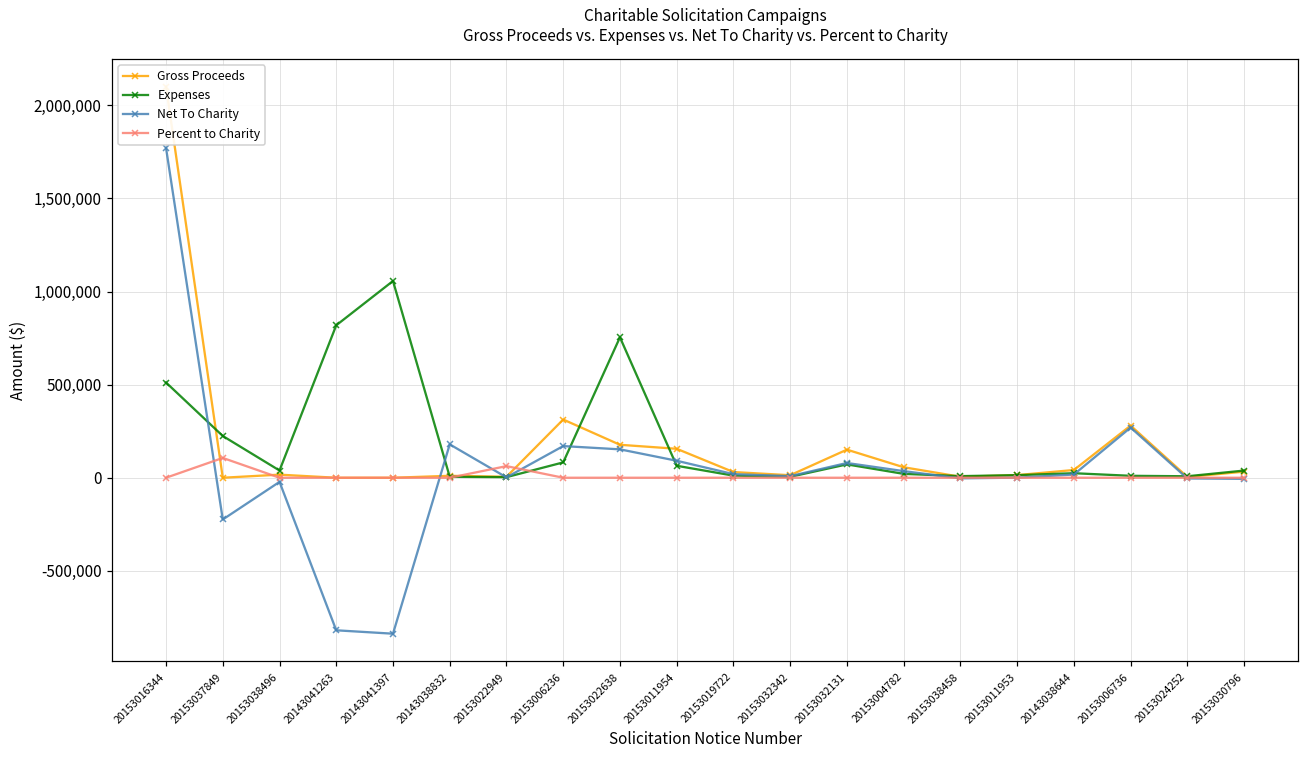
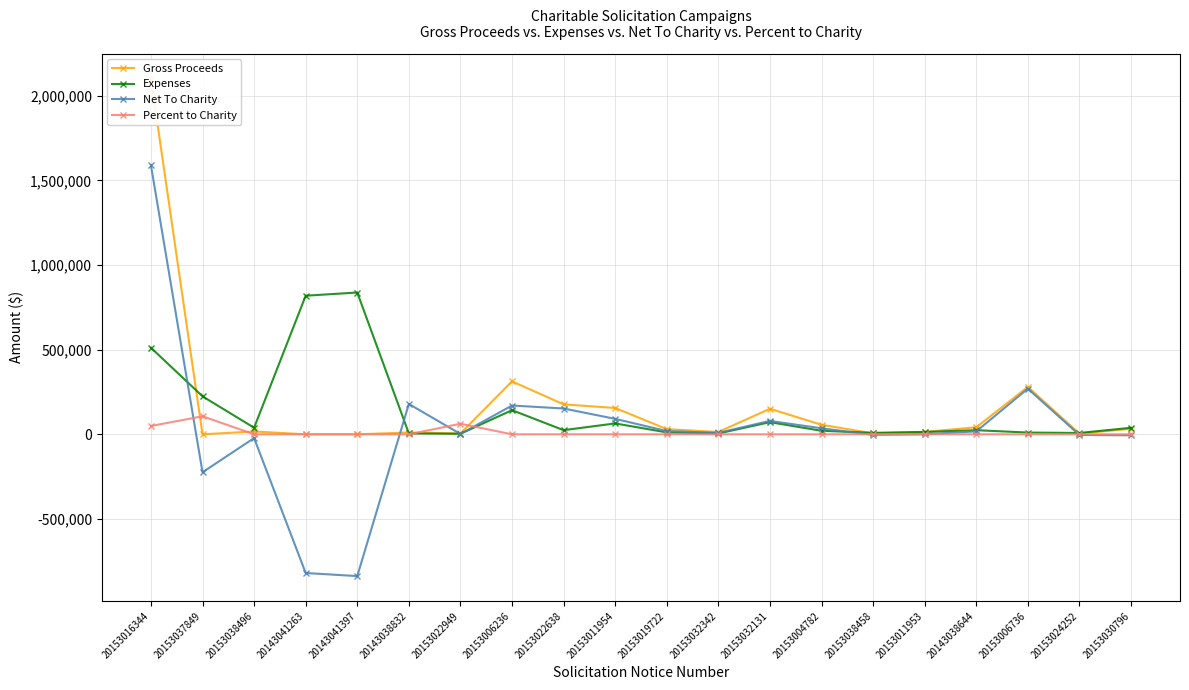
  {
    "Gross Proceeds": {
      "20153037849": "0",
      "20153038496": "20,000",
      "20153006236": "310,000",
      "20153022638": "180,000",
      "20153011954": "160,000",
      "20153032131": "150,000",
      "20153004782": "60,000",
      "20143038644": "40,000"
    },
    "Expenses": {
      "20153016344": "510,000",
      "20153037849": "220,000",
      "20153038496": "40,000",
      "20143041263": "820,000",
-     "20143041397": "1,060,000",
-     "20153006236": "80,000",
-     "20153022638": "750,000",
+     "20143041397": "840,000",
+     "20153006236": "140,000",
+     "20153022638": "20,000",
      "20153011954": "60,000"
    },
    "Net To Charity": {
-     "20153016344": "1,770,000",
+     "20153016344": "1,590,000",
      "20153037849": "-220,000",
      "20153038496": "-20,000",
      "20143041263": "-820,000",
      "20143041397": "-840,000",
      "20143038832": "180,000",
      "20153006236": "170,000",
      "20153022638": "150,000",
      "20153011954": "90,000"
    },
    "Percent to Charity": {
-     "20153016344": "0",
+     "20153016344": "50,000",
      "20153037849": "110,000",
      "20153038496": "0",
      "20153022949": "60,000",
      "20153006236": "0",
      "20153022638": "0",
      "20153011954": "0",
      "20153032131": "0",
      "20153004782": "0",
      "20143038644": "0"
    }
  }
